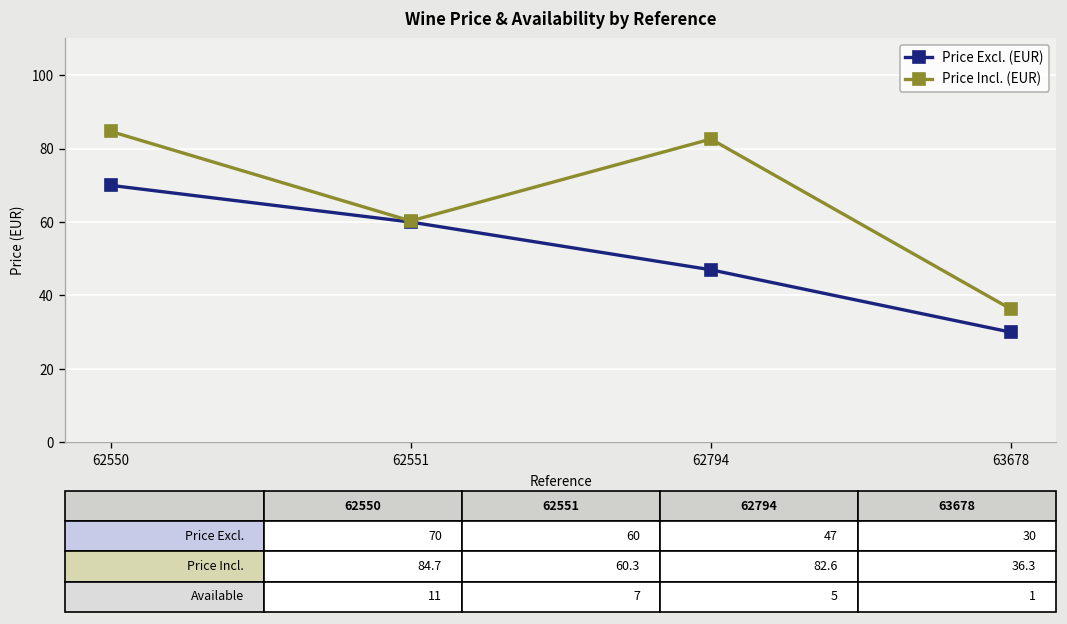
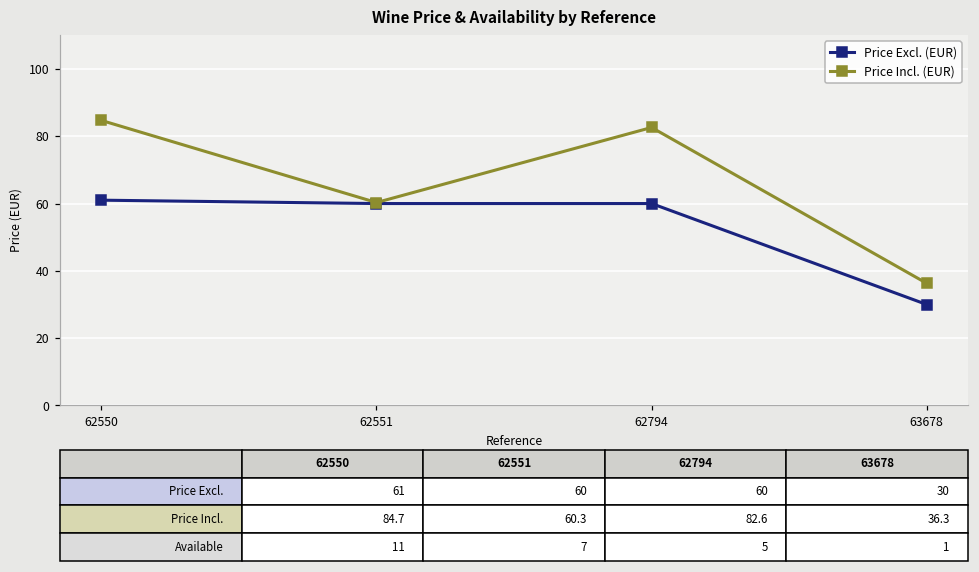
  {
    "Price Excl. (EUR)": {
-     "62550": 70,
-     "62794": 47
+     "62550": 61,
+     "62794": 60
    },
    "Price Incl. (EUR)": {
      "62550": 85,
      "62794": 83,
      "63678": 36
    }
  }
